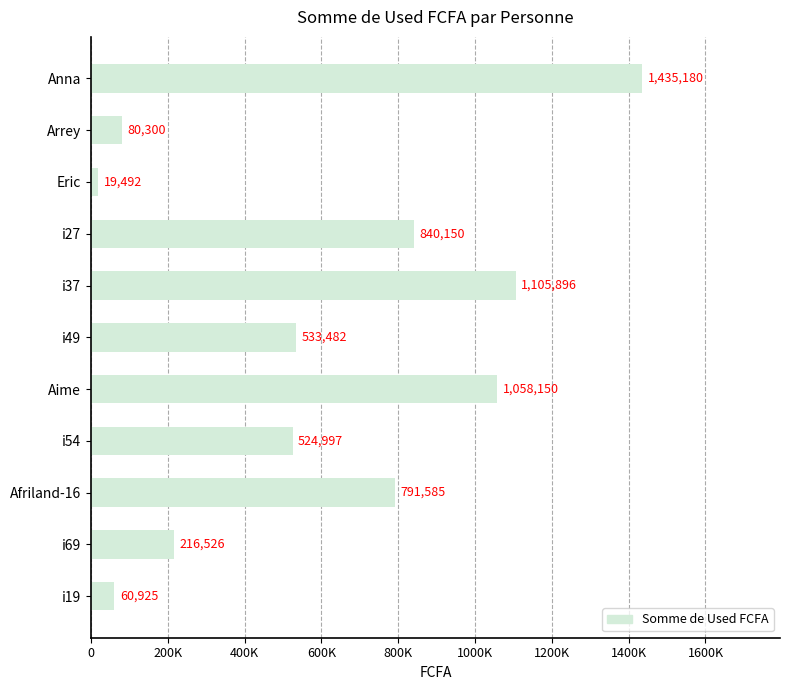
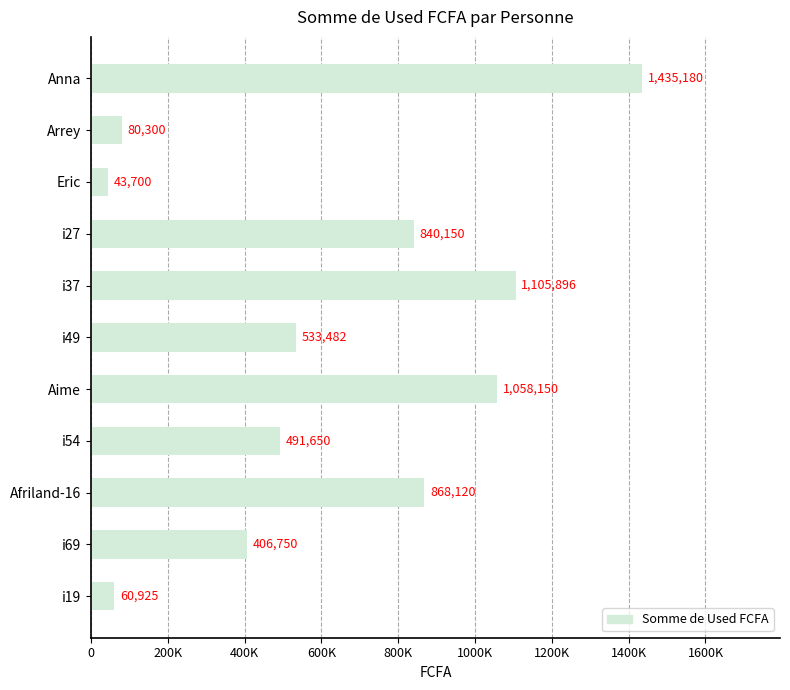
  {
    "Anna": "1,435,180",
    "Arrey": "80,300",
-   "Eric": "19,492",
+   "Eric": "43,700",
    "i27": "840,150",
    "i37": "1,105,896",
    "i49": "533,482",
    "Aime": "1,058,150",
-   "i54": "524,997",
-   "Afriland-16": "791,585",
-   "i69": "216,526",
+   "i54": "491,650",
+   "Afriland-16": "868,120",
+   "i69": "406,750",
    "i19": "60,925"
  }
